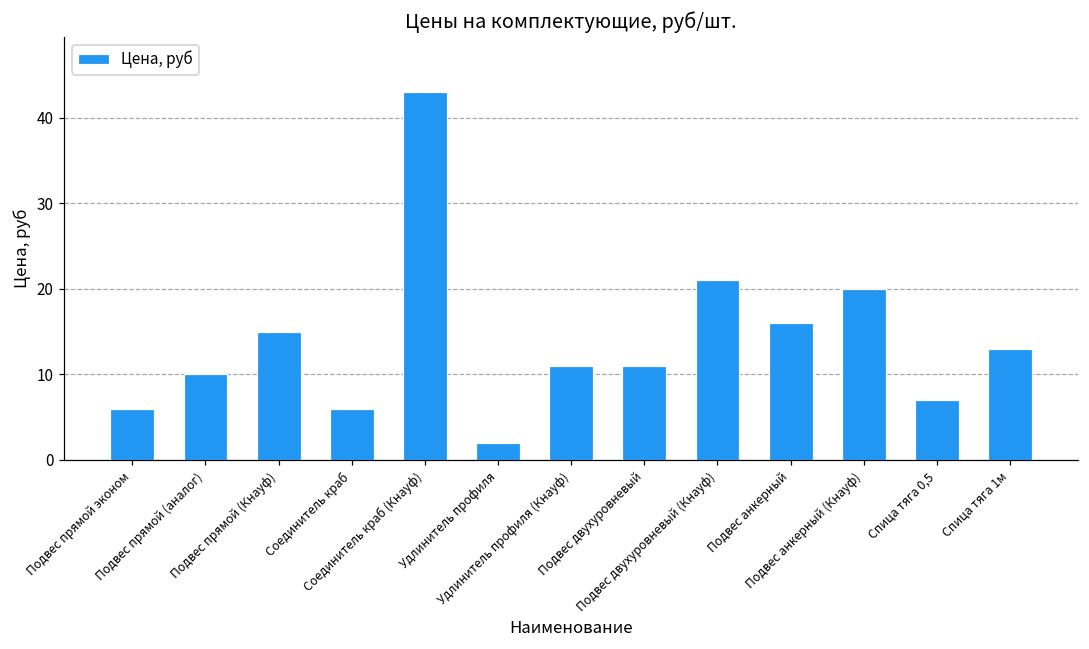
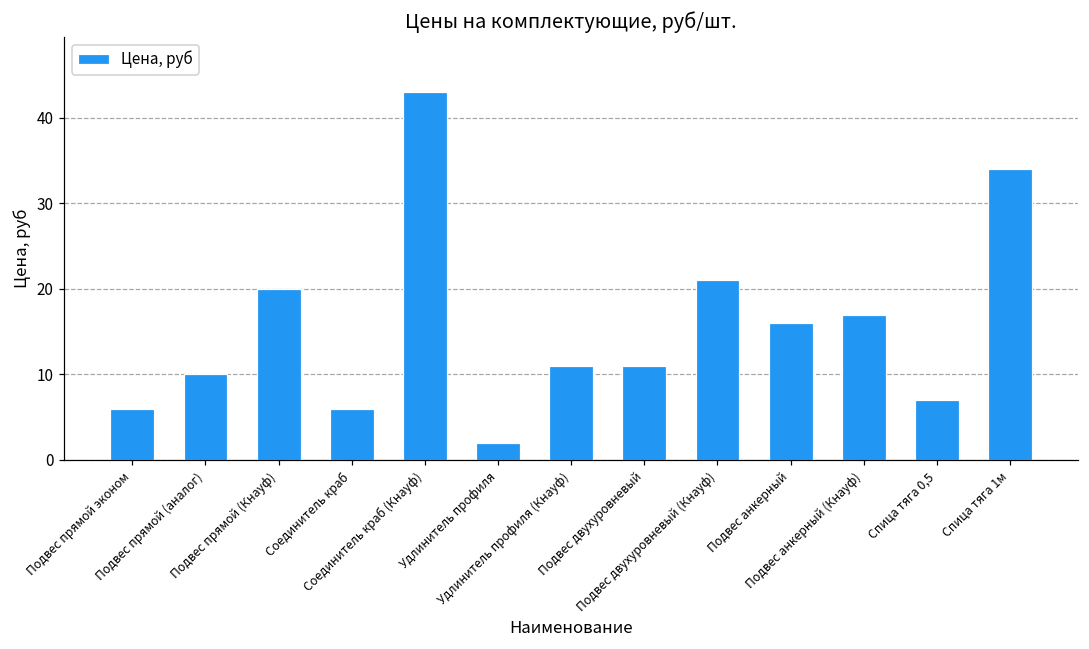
  {
    "Подвес прямой эконом": 6,
    "Подвес прямой (аналог)": 10,
-   "Подвес прямой (Кнауф)": 15,
+   "Подвес прямой (Кнауф)": 20,
    "Соединитель краб": 6,
    "Соединитель краб (Кнауф)": 43,
    "Удлинитель профиля": 2,
    "Удлинитель профиля (Кнауф)": 11,
    "Подвес двухуровневый": 11,
    "Подвес двухуровневый (Кнауф)": 21,
    "Подвес анкерный": 16,
-   "Подвес анкерный (Кнауф)": 20,
+   "Подвес анкерный (Кнауф)": 17,
    "Спица тяга 0,5": 7,
-   "Спица тяга 1м": 13
+   "Спица тяга 1м": 34
  }
